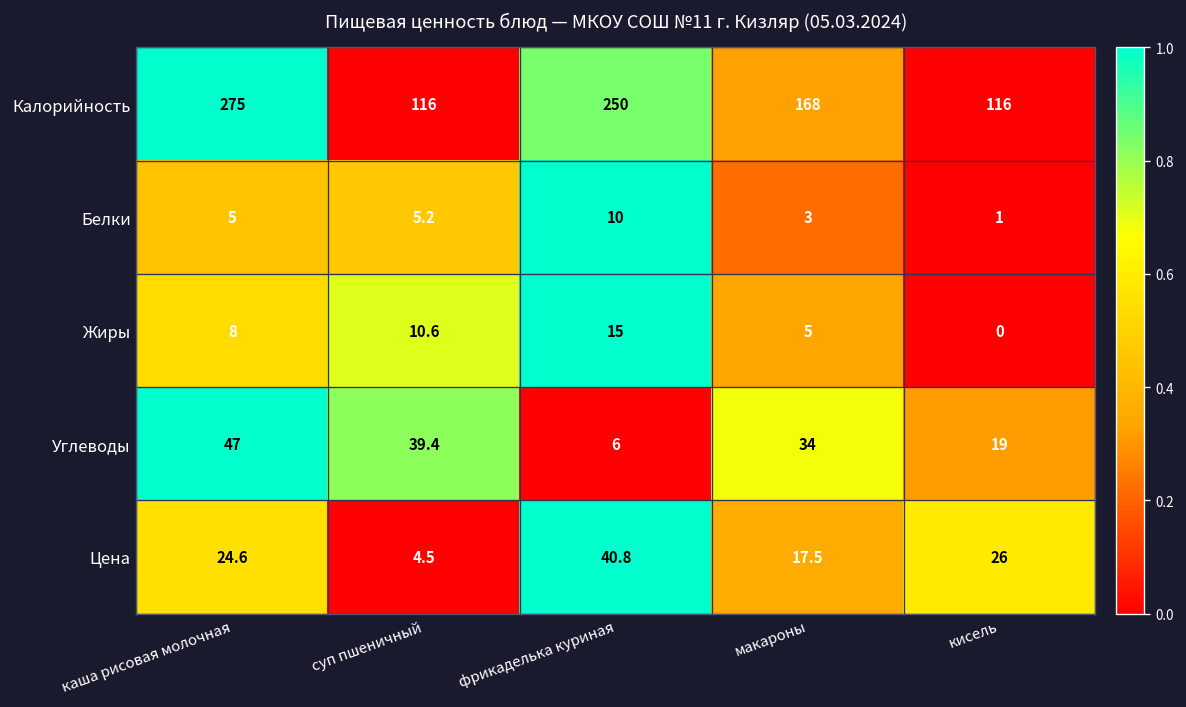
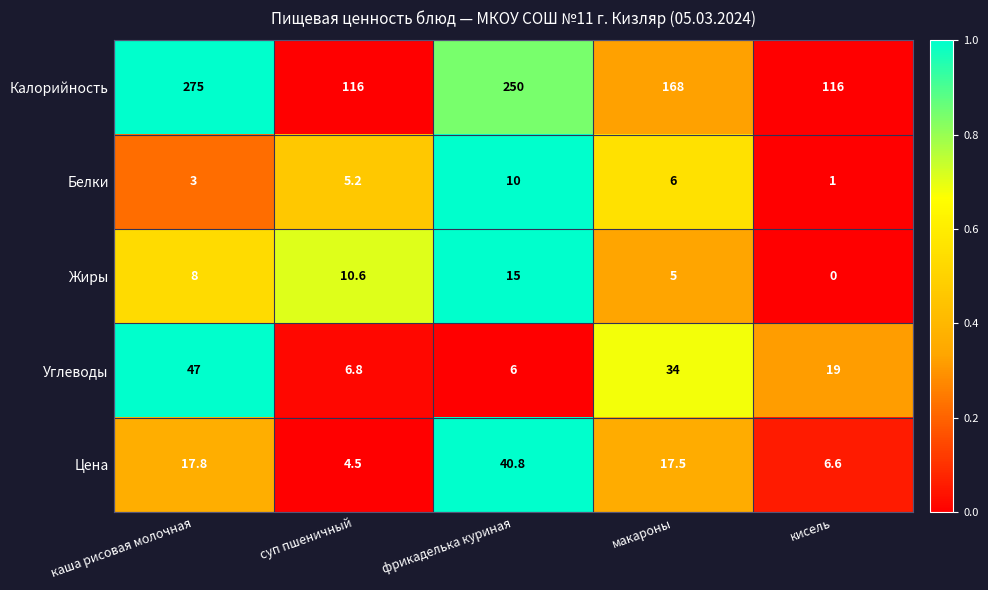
  {
    "Калорийность": {
      "каша рисовая молочная": 275,
      "суп пшеничный": 116,
      "фрикаделька куриная": 250,
      "макароны": 168,
      "кисель": 116
    },
    "Белки": {
-     "каша рисовая молочная": 5,
+     "каша рисовая молочная": 3,
      "суп пшеничный": 5.2,
      "фрикаделька куриная": 10,
-     "макароны": 3,
+     "макароны": 6,
      "кисель": 1
    },
    "Жиры": {
      "каша рисовая молочная": 8,
      "суп пшеничный": 10.6,
      "фрикаделька куриная": 15,
      "макароны": 5,
      "кисель": 0
    },
    "Углеводы": {
      "каша рисовая молочная": 47,
-     "суп пшеничный": 39.4,
+     "суп пшеничный": 6.8,
      "фрикаделька куриная": 6,
      "макароны": 34,
      "кисель": 19
    },
    "Цена": {
-     "каша рисовая молочная": 24.6,
+     "каша рисовая молочная": 17.8,
      "суп пшеничный": 4.5,
      "фрикаделька куриная": 40.8,
      "макароны": 17.5,
-     "кисель": 26
+     "кисель": 6.6
    }
  }
